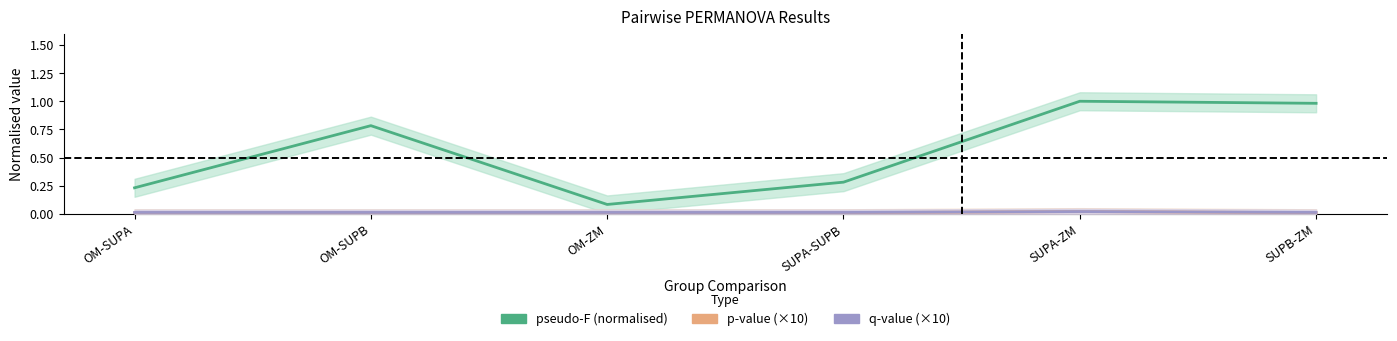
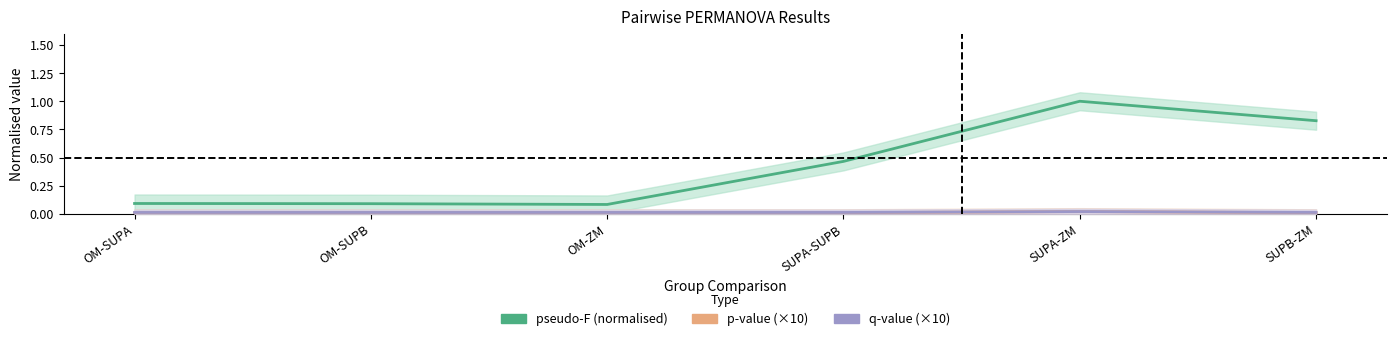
  {
    "pseudo-F (normalised)": {
-     "OM-SUPA": 0.23,
-     "OM-SUPB": 0.78,
+     "OM-SUPA": 0.09,
+     "OM-SUPB": 0.09,
      "OM-ZM": 0.08,
-     "SUPA-SUPB": 0.28,
+     "SUPA-SUPB": 0.47,
      "SUPA-ZM": 1.00,
-     "SUPB-ZM": 0.98
+     "SUPB-ZM": 0.83
    },
    "q-value (×10)": {
      "OM-SUPA": 0.01,
      "OM-SUPB": 0.01,
      "OM-ZM": 0.01,
      "SUPA-SUPB": 0.01,
      "SUPA-ZM": 0.02,
      "SUPB-ZM": 0.01
    }
  }
